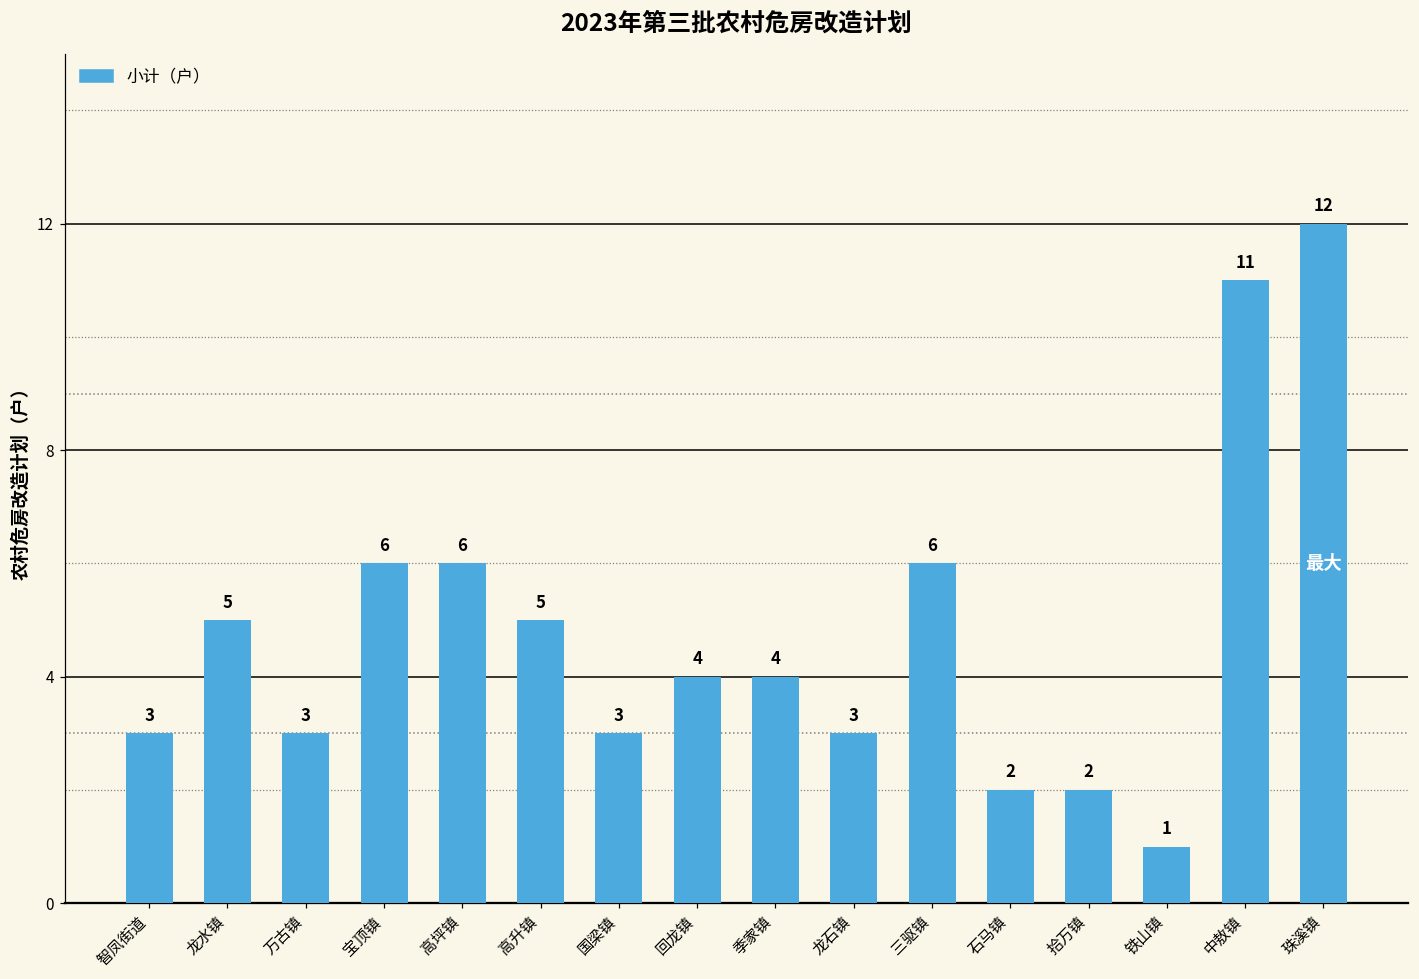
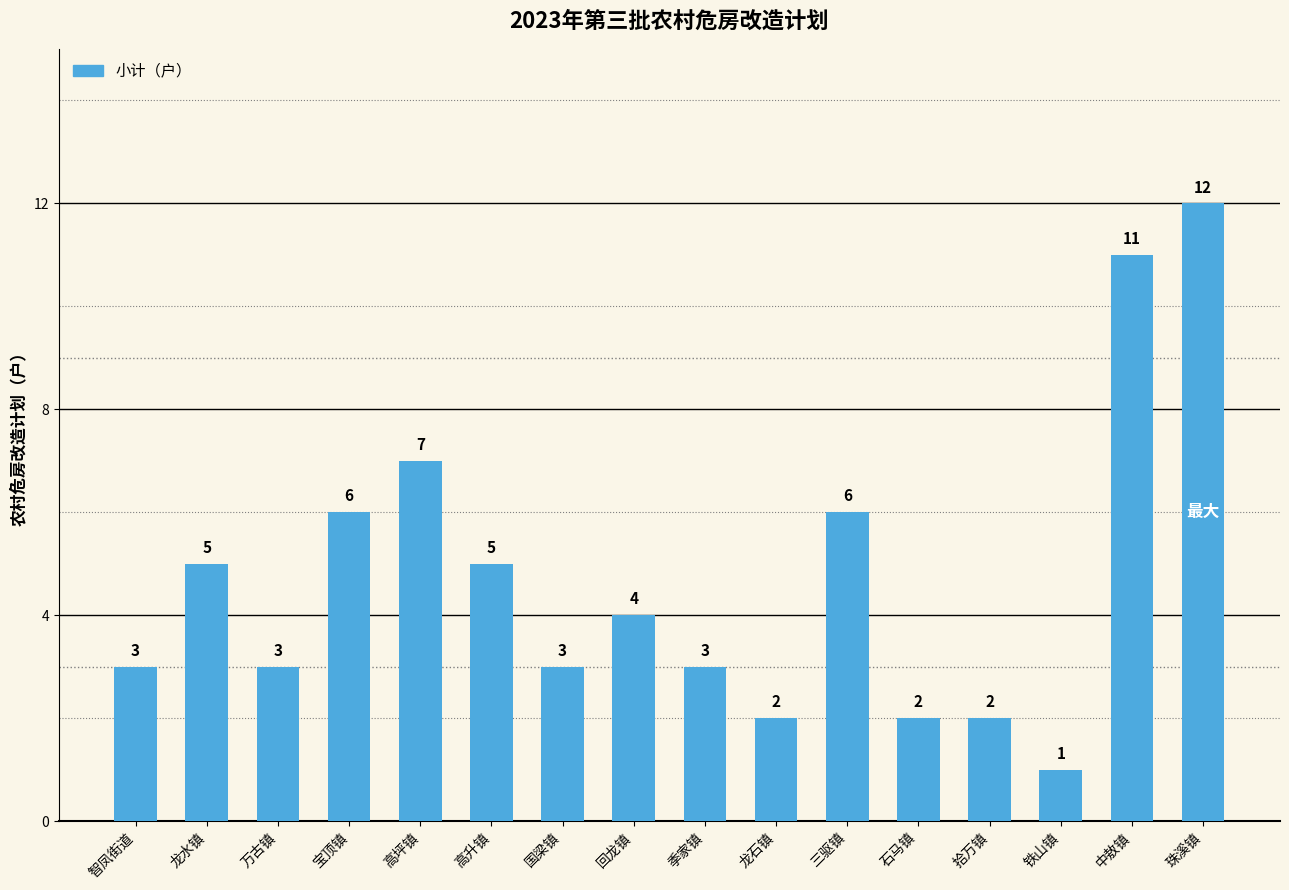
  {
    "智凤街道": 3,
    "龙水镇": 5,
    "万古镇": 3,
    "宝顶镇": 6,
-   "高坪镇": 6,
+   "高坪镇": 7,
    "高升镇": 5,
    "国梁镇": 3,
    "回龙镇": 4,
-   "季家镇": 4,
-   "龙石镇": 3,
+   "季家镇": 3,
+   "龙石镇": 2,
    "三驱镇": 6,
    "石马镇": 2,
    "拾万镇": 2,
    "铁山镇": 1,
    "中敖镇": 11,
    "珠溪镇": 12
  }
